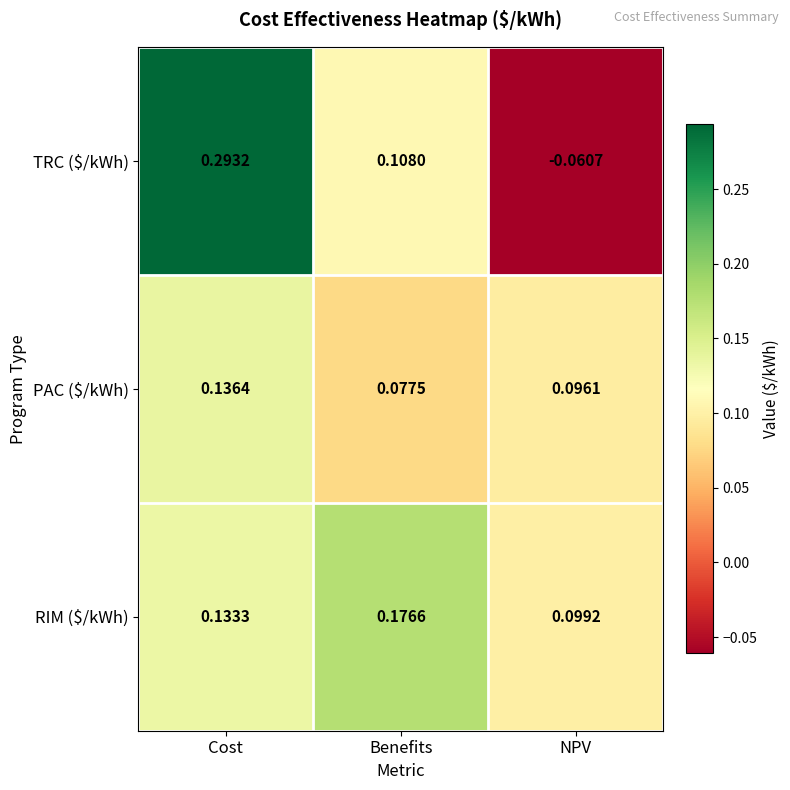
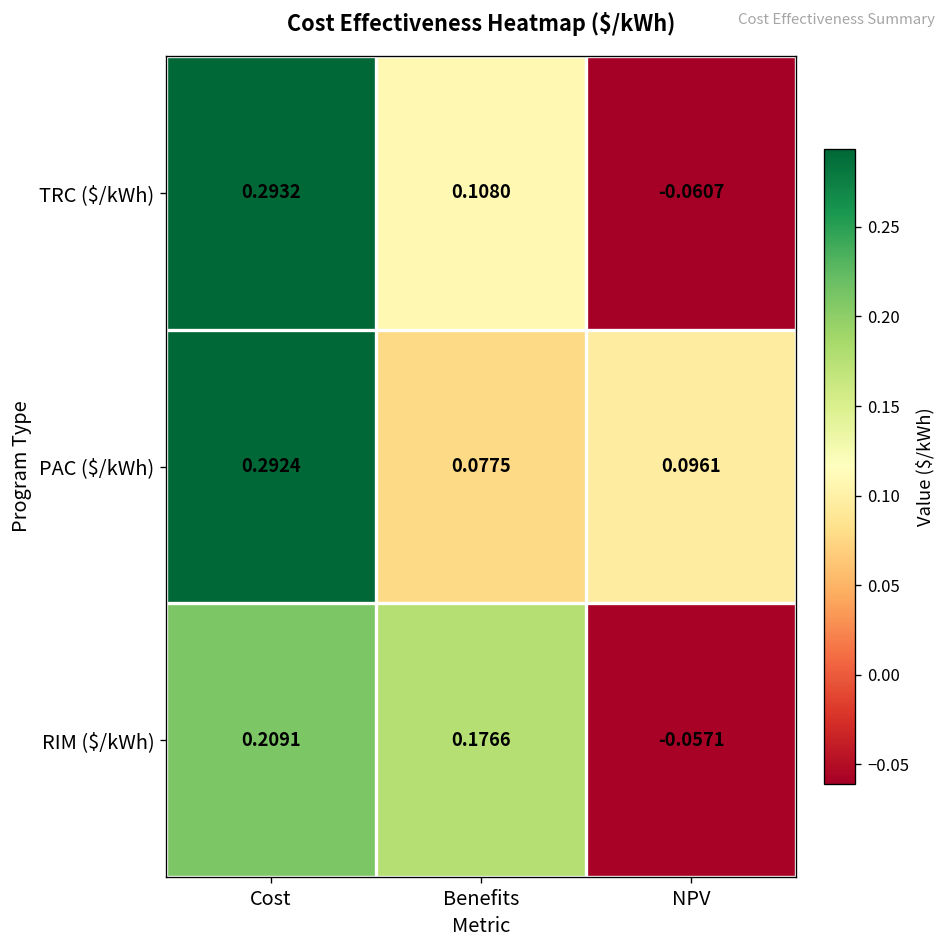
  {
    "TRC ($/kWh)": {
      "Cost": 0.2932,
      "Benefits": 0.1080,
      "NPV": -0.0607
    },
    "PAC ($/kWh)": {
-     "Cost": 0.1364,
+     "Cost": 0.2924,
      "Benefits": 0.0775,
      "NPV": 0.0961
    },
    "RIM ($/kWh)": {
-     "Cost": 0.1333,
+     "Cost": 0.2091,
      "Benefits": 0.1766,
-     "NPV": 0.0992
+     "NPV": -0.0571
    }
  }
